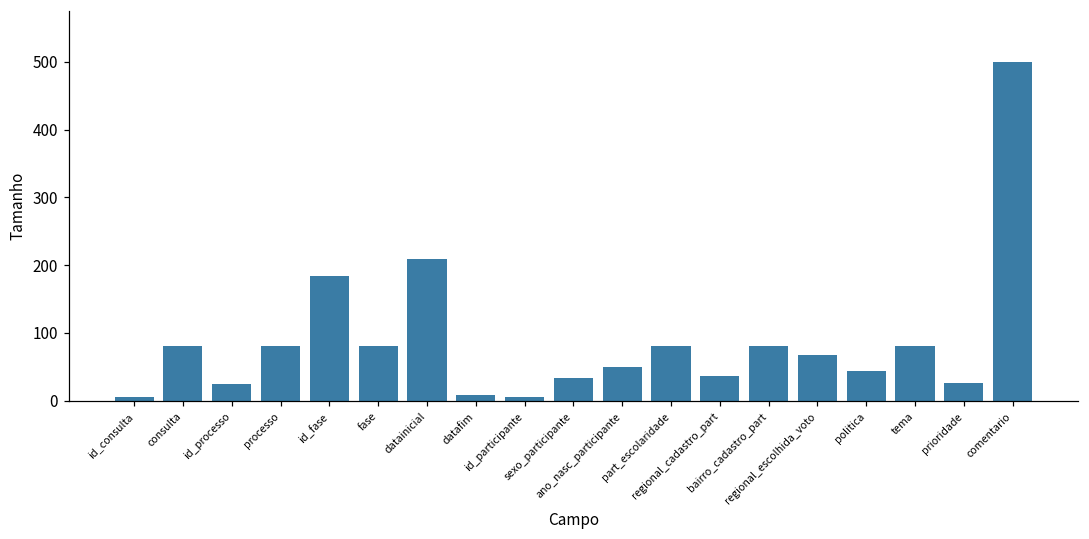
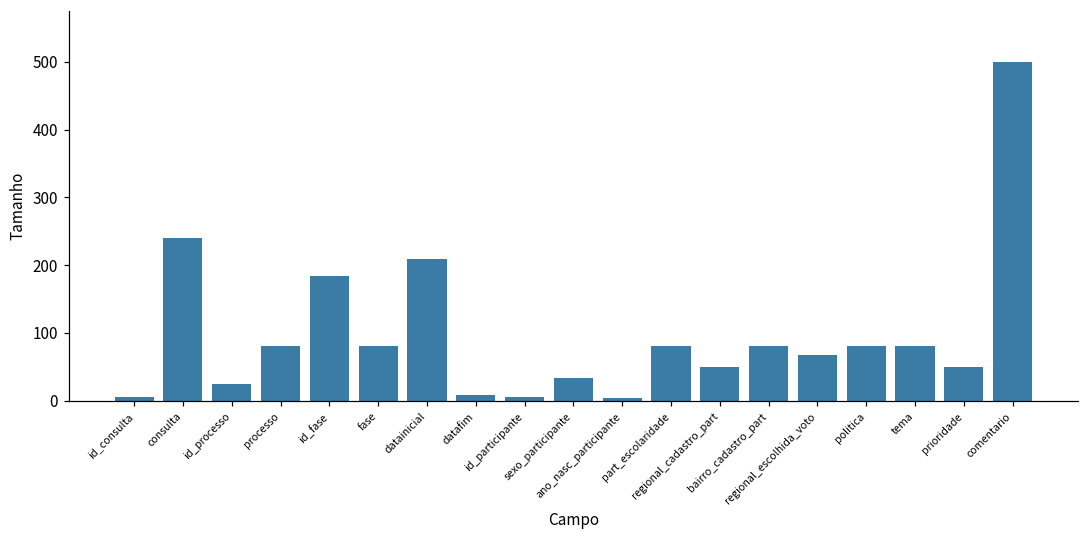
  {
    "id_consulta": 10,
-   "consulta": 80,
+   "consulta": 240,
    "id_processo": 20,
    "processo": 80,
    "id_fase": 180,
    "fase": 80,
    "datainicial": 210,
    "datafim": 10,
    "id_participante": 10,
    "sexo_participante": 30,
-   "ano_nasc_participante": 50,
+   "ano_nasc_participante": 0,
    "part_escolaridade": 80,
-   "regional_cadastro_part": 40,
+   "regional_cadastro_part": 50,
    "bairro_cadastro_part": 80,
    "regional_escolhida_voto": 70,
-   "politica": 40,
+   "politica": 80,
    "tema": 80,
-   "prioridade": 30,
+   "prioridade": 50,
    "comentario": 500
  }
